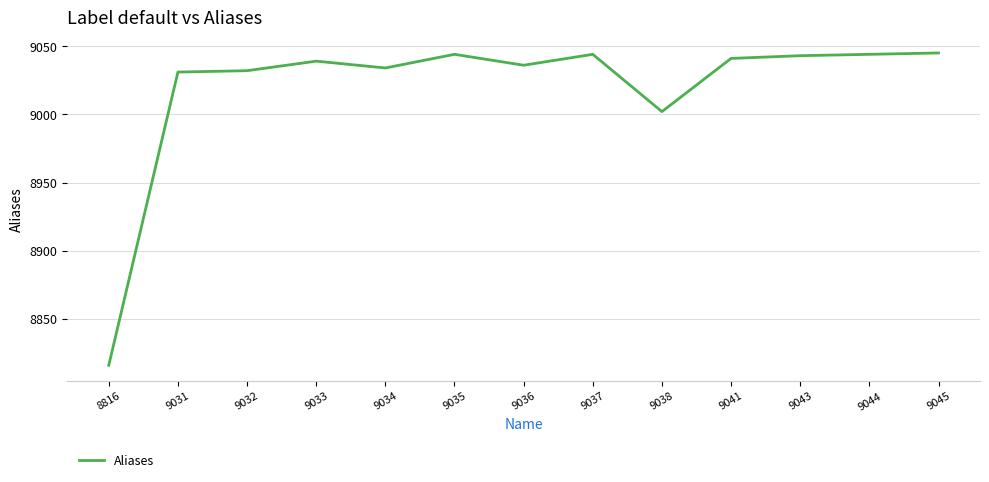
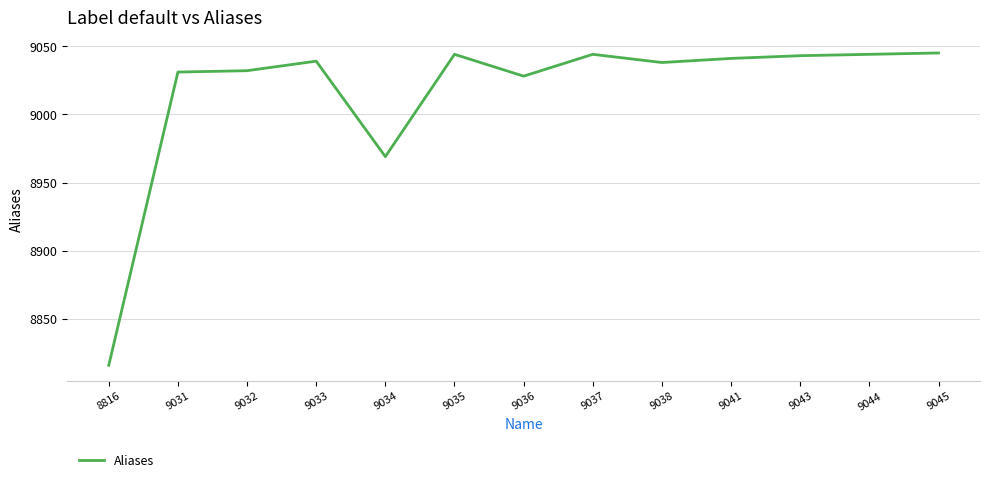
  {
    "8816": 8816,
    "9031": 9031,
    "9032": 9032,
    "9033": 9039,
-   "9034": 9034,
+   "9034": 8969,
    "9035": 9044,
-   "9036": 9036,
+   "9036": 9028,
    "9037": 9044,
-   "9038": 9002,
+   "9038": 9038,
    "9041": 9041,
    "9043": 9043,
    "9044": 9044,
    "9045": 9045
  }
